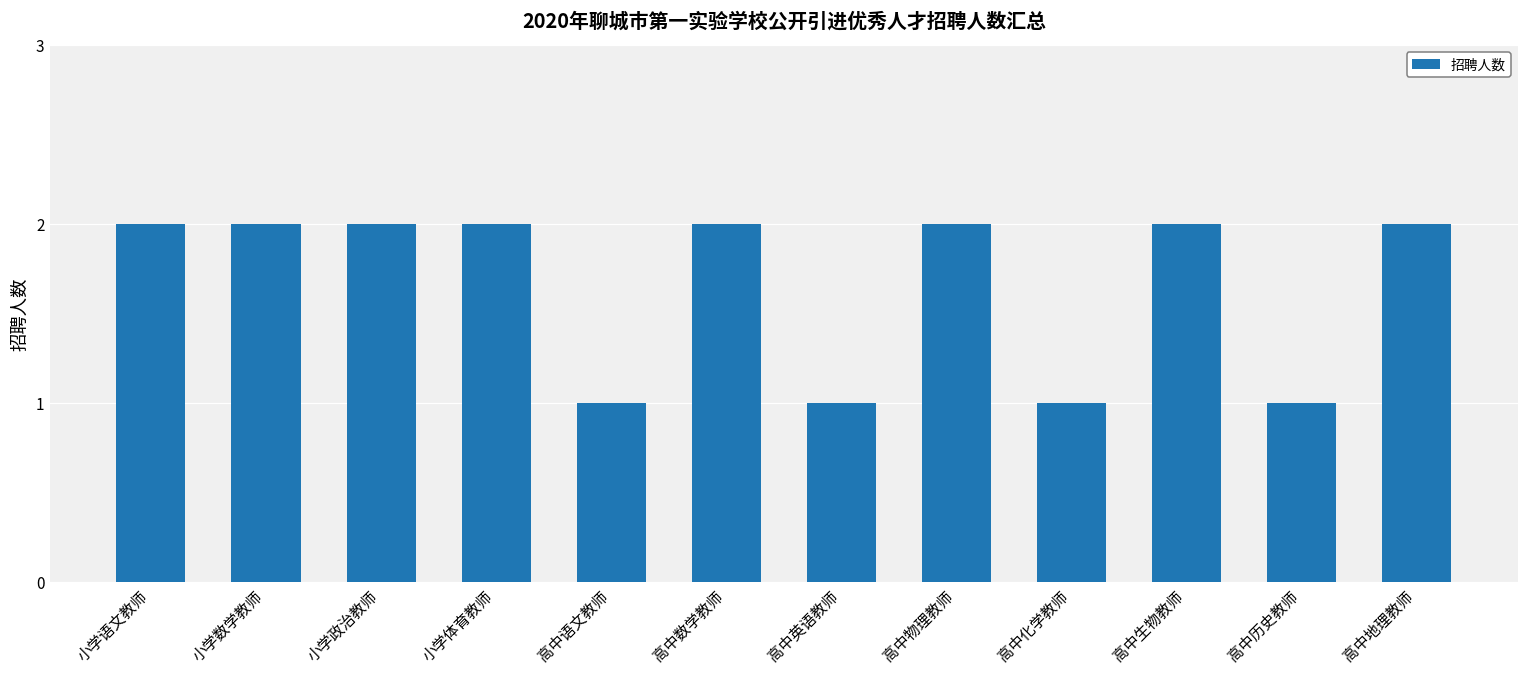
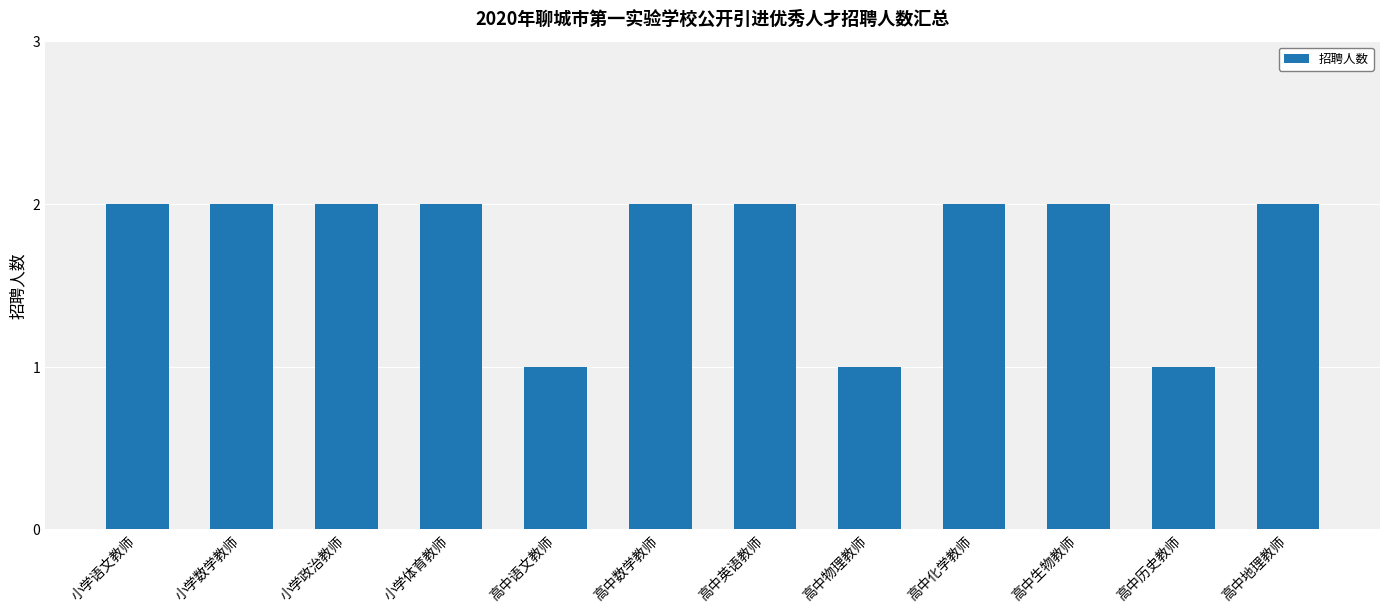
  {
    "小学语文教师": 2,
    "小学数学教师": 2,
    "小学政治教师": 2,
    "小学体育教师": 2,
    "高中语文教师": 1,
    "高中数学教师": 2,
-   "高中英语教师": 1,
-   "高中物理教师": 2,
-   "高中化学教师": 1,
+   "高中英语教师": 2,
+   "高中物理教师": 1,
+   "高中化学教师": 2,
    "高中生物教师": 2,
    "高中历史教师": 1,
    "高中地理教师": 2
  }
